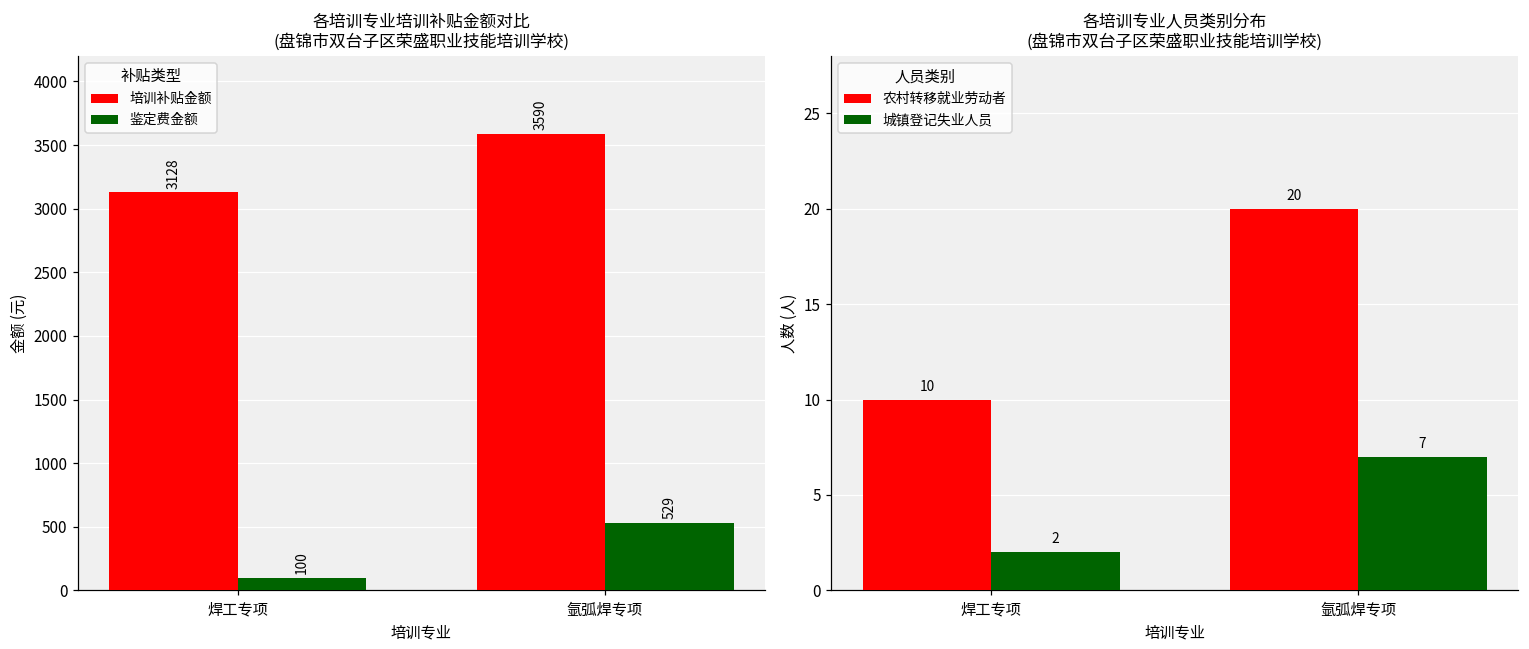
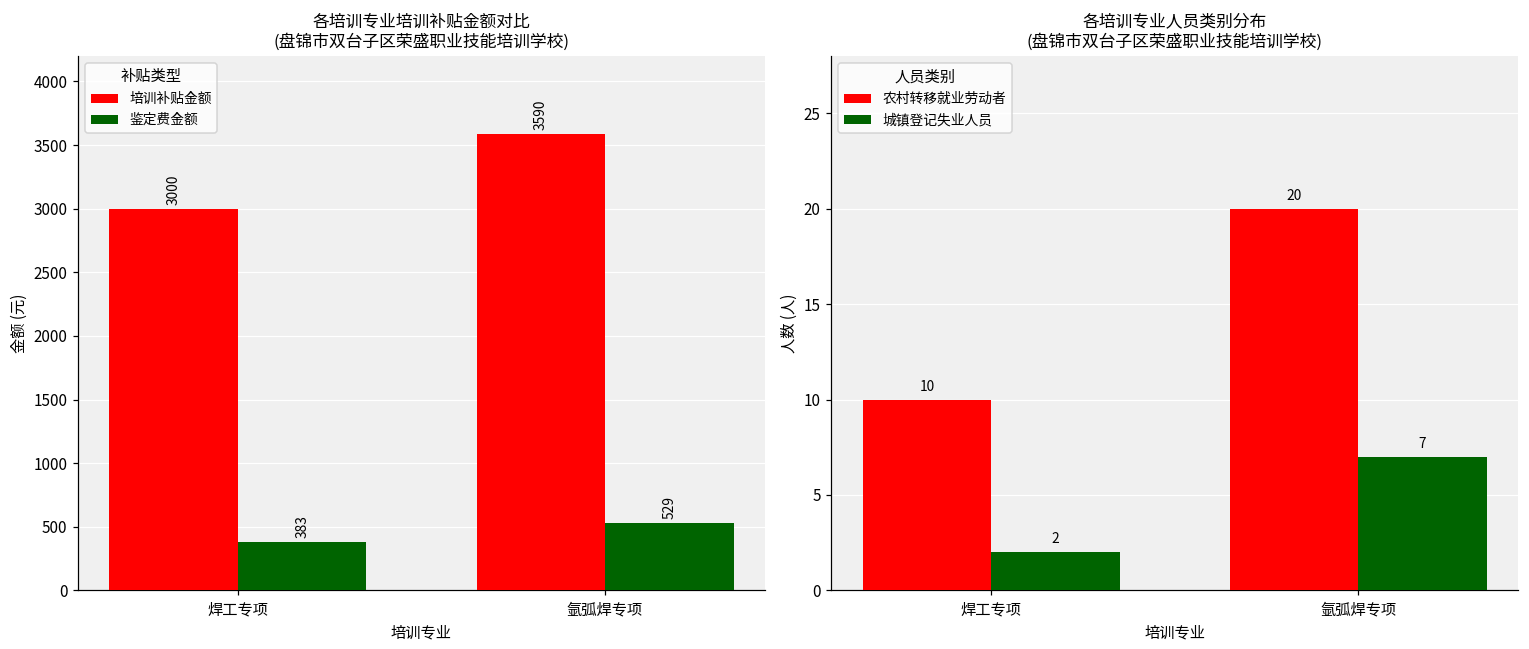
  {
    "各培训专业培训补贴金额对比 (盘锦市双台子区荣盛职业技能培训学校)": {
      "培训补贴金额": {
-       "焊工专项": 3128,
+       "焊工专项": 3000,
        "氩弧焊专项": 3590
      },
      "鉴定费金额": {
-       "焊工专项": 100,
+       "焊工专项": 383,
        "氩弧焊专项": 529
      }
    },
    "各培训专业人员类别分布 (盘锦市双台子区荣盛职业技能培训学校)": {
      "农村转移就业劳动者": {
        "焊工专项": 10,
        "氩弧焊专项": 20
      },
      "城镇登记失业人员": {
        "焊工专项": 2,
        "氩弧焊专项": 7
      }
    }
  }
